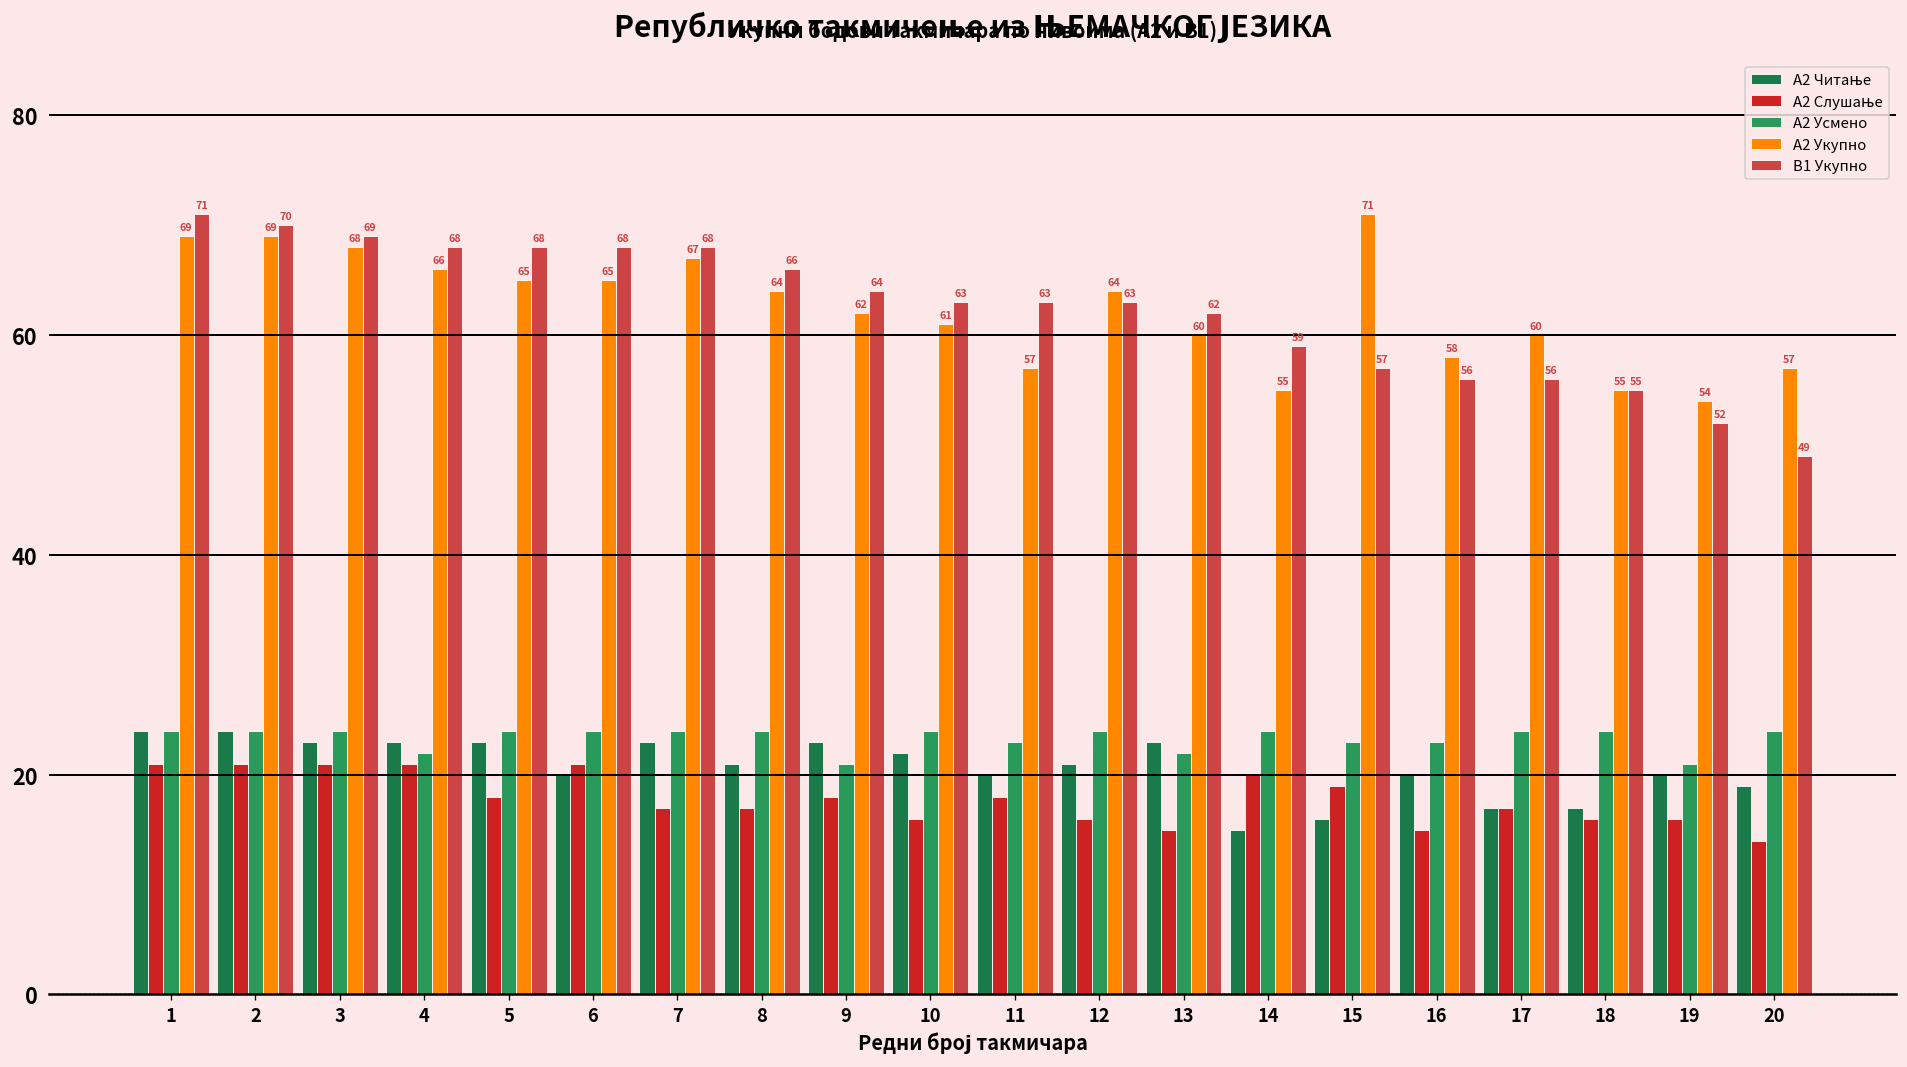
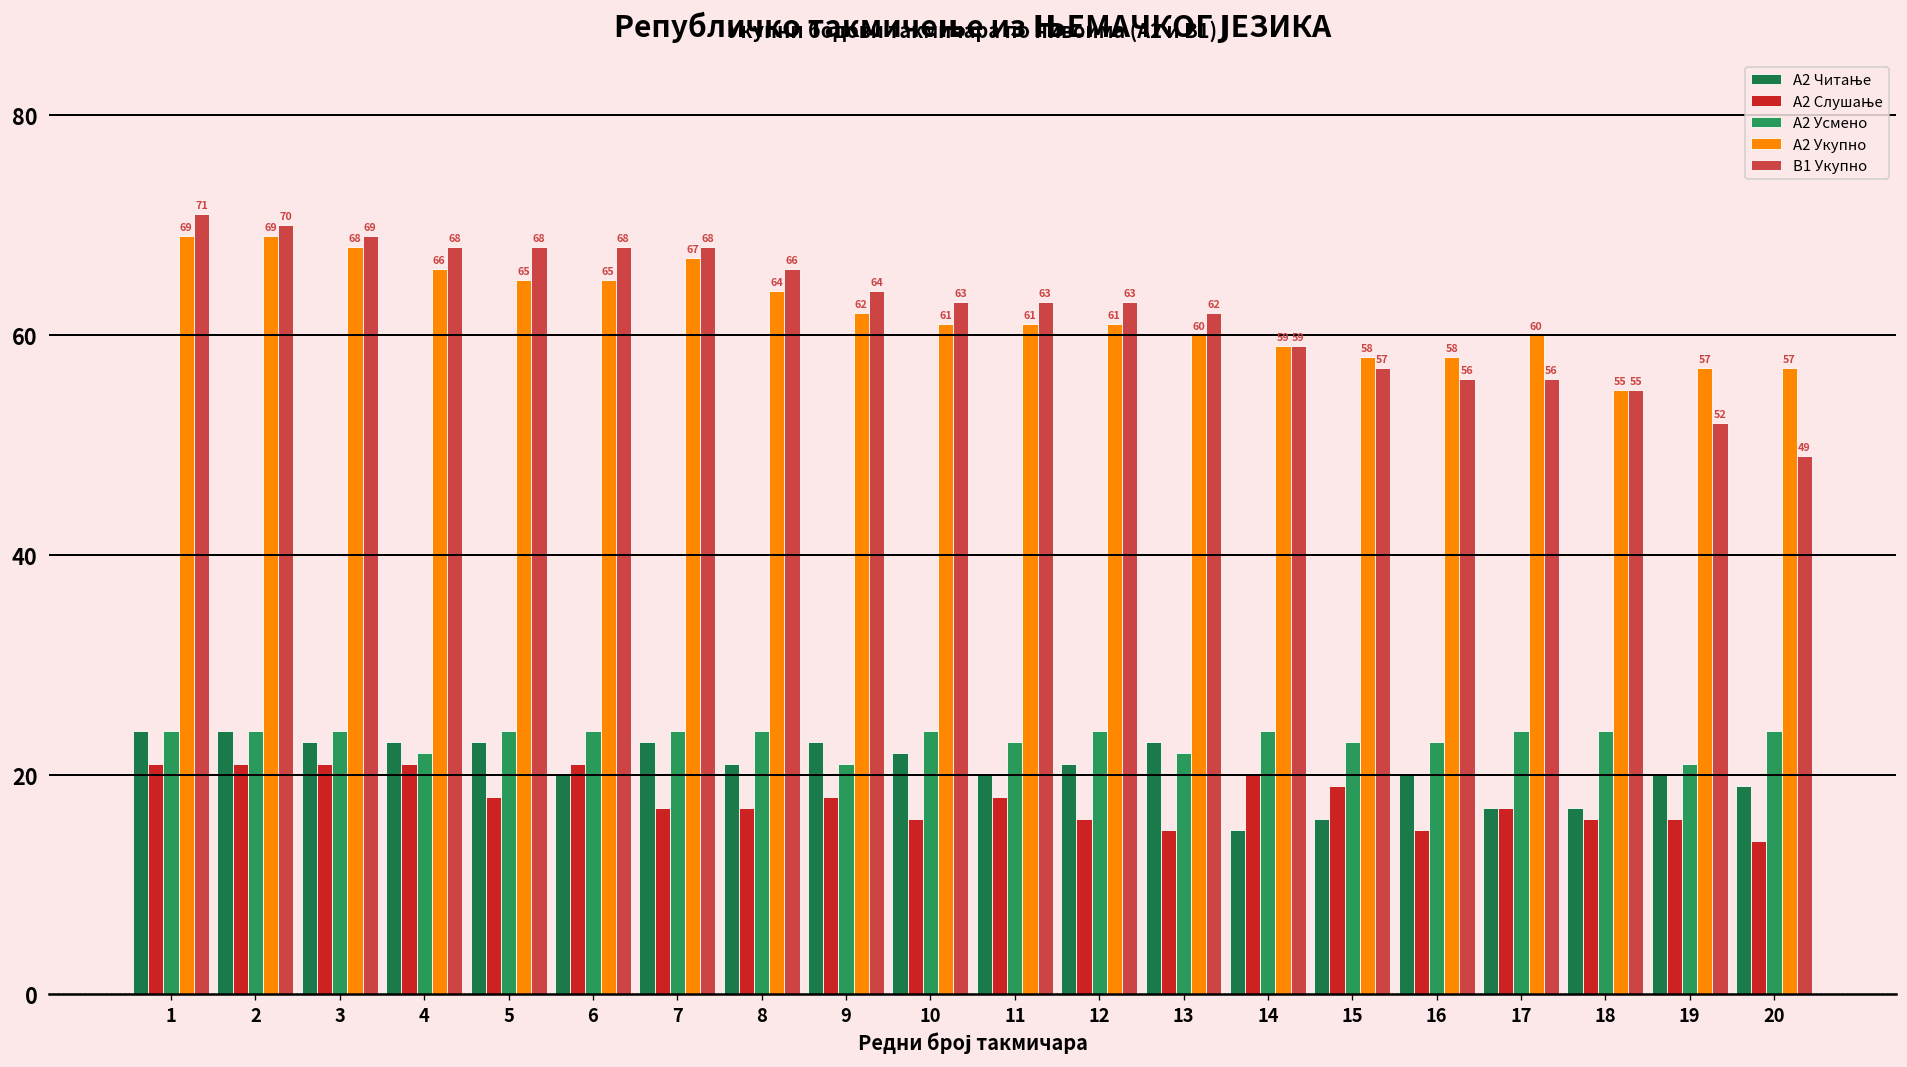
  {
    "A2 Укупно": {
      "1": 69,
      "2": 69,
      "3": 68,
      "4": 66,
      "5": 65,
      "6": 65,
      "7": 67,
      "8": 64,
      "9": 62,
      "10": 61,
-     "11": 57,
-     "12": 64,
+     "11": 61,
+     "12": 61,
      "13": 60,
-     "14": 55,
-     "15": 71,
+     "14": 59,
+     "15": 58,
      "16": 58,
      "17": 60,
      "18": 55,
-     "19": 54,
+     "19": 57,
      "20": 57
    }
  }
